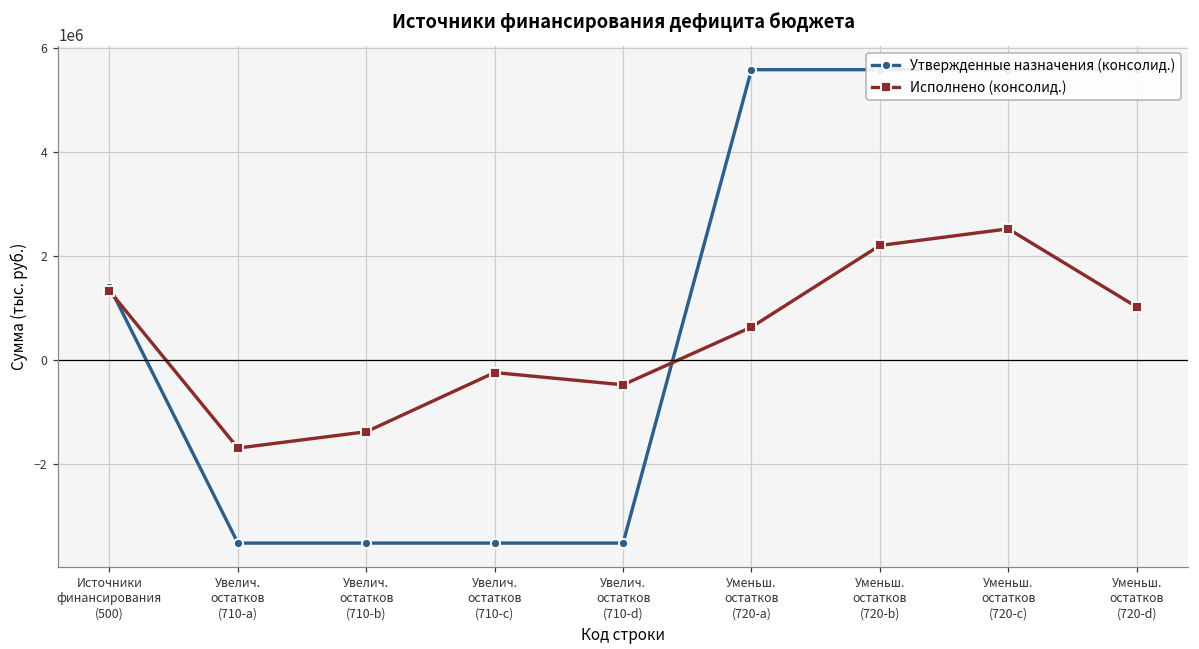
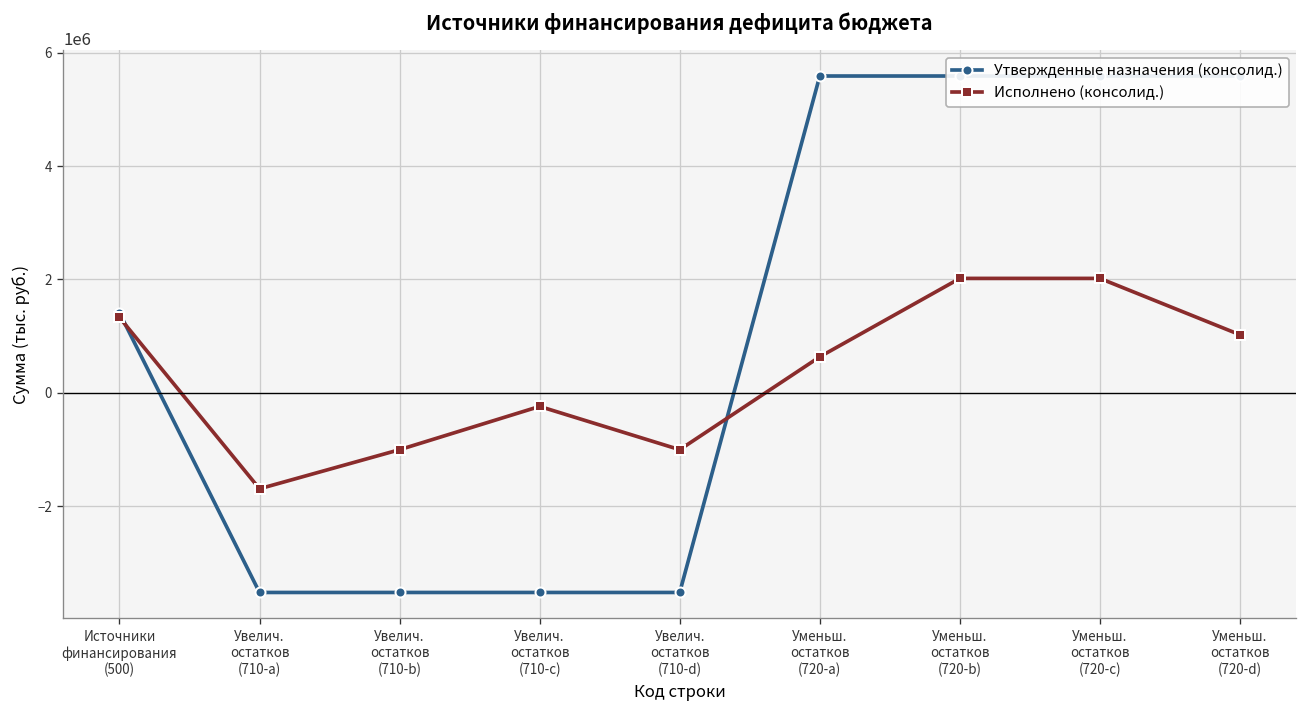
  {
    "Утвержденные назначения (консолид.)": {
      "Источники финансирования (500)": 1400000,
      "Увелич. остатков (710-a)": -3500000,
      "Увелич. остатков (710-b)": -3500000,
      "Увелич. остатков (710-c)": -3500000,
      "Увелич. остатков (710-d)": -3500000,
      "Уменьш. остатков (720-a)": 5600000
    },
    "Исполнено (консолид.)": {
      "Источники финансирования (500)": 1300000,
      "Увелич. остатков (710-a)": -1700000,
-     "Увелич. остатков (710-b)": -1400000,
+     "Увелич. остатков (710-b)": -1000000,
      "Увелич. остатков (710-c)": -200000,
-     "Увелич. остатков (710-d)": -500000,
+     "Увелич. остатков (710-d)": -1000000,
      "Уменьш. остатков (720-a)": 600000,
-     "Уменьш. остатков (720-b)": 2200000,
-     "Уменьш. остатков (720-c)": 2500000,
+     "Уменьш. остатков (720-b)": 2000000,
+     "Уменьш. остатков (720-c)": 2000000,
      "Уменьш. остатков (720-d)": 1000000
    }
  }
